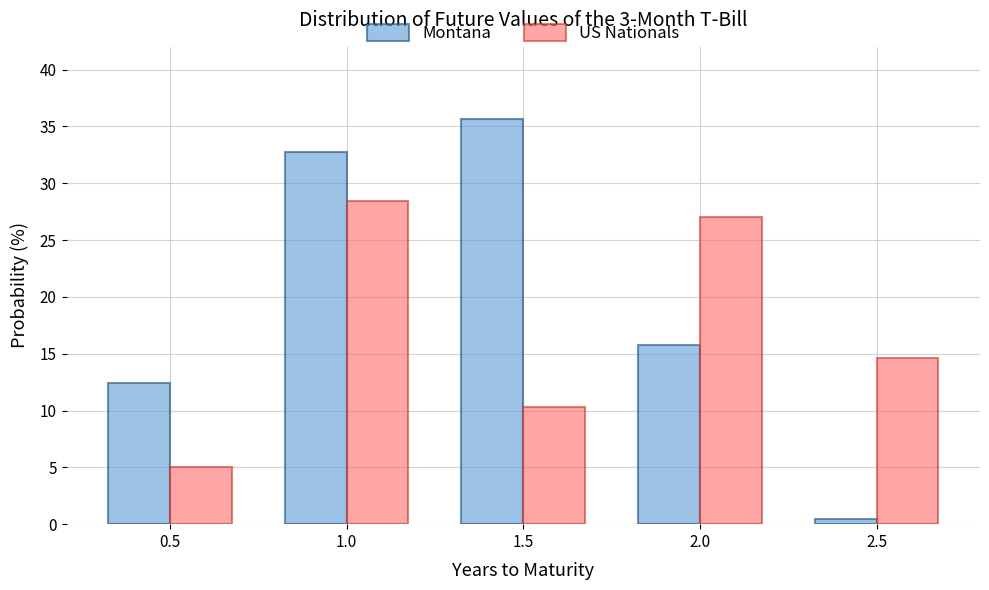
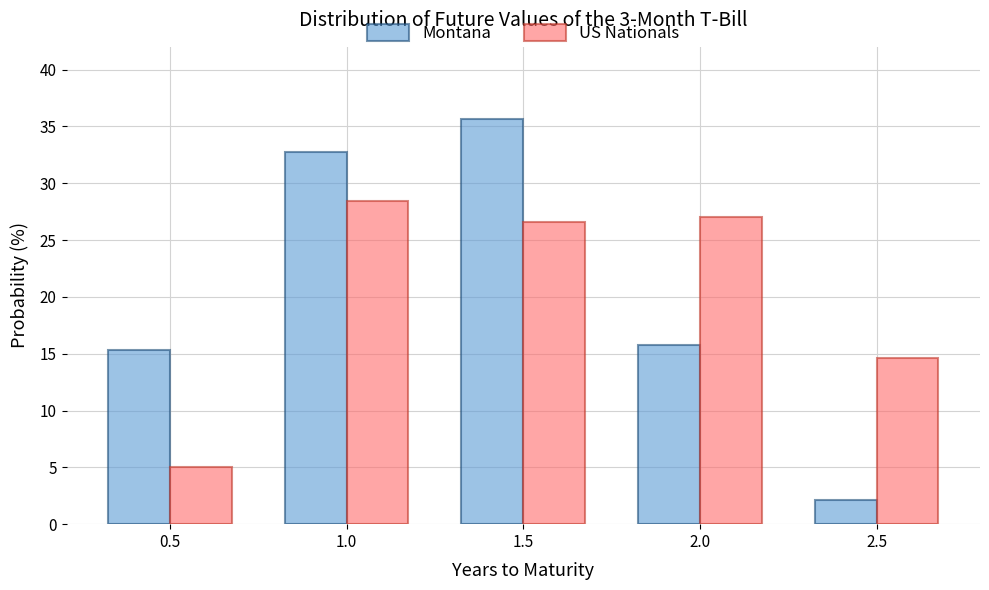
  {
    "Montana": {
-     "0.5": 12.4,
+     "0.5": 15.3,
      "1.0": 32.8,
      "1.5": 35.6,
      "2.0": 15.8,
-     "2.5": 0.4
+     "2.5": 2.1
    },
    "US Nationals": {
      "0.5": 5.0,
      "1.0": 28.4,
-     "1.5": 10.3,
+     "1.5": 26.6,
      "2.0": 27.1,
      "2.5": 14.7
    }
  }
